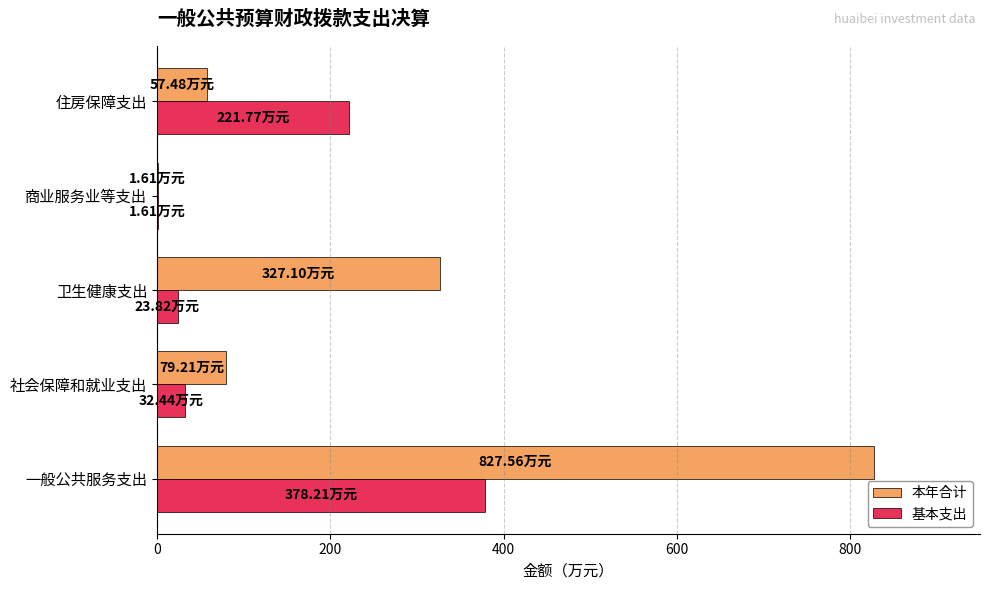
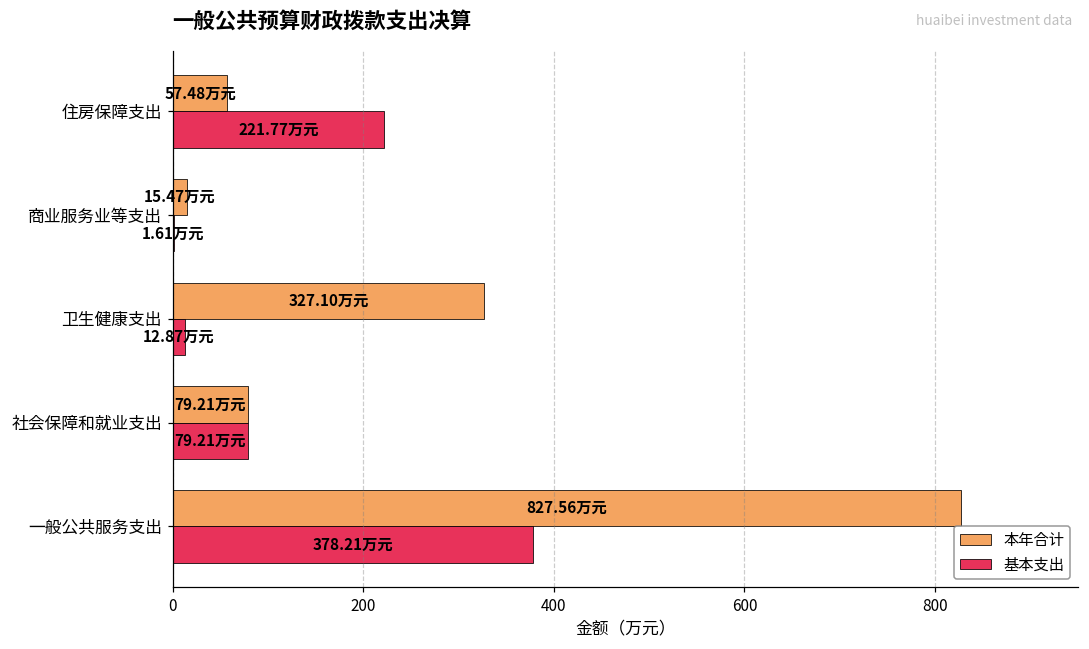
  {
    "本年合计": {
      "住房保障支出": 57.48,
-     "商业服务业等支出": 1.61,
+     "商业服务业等支出": 15.47,
      "卫生健康支出": 327.10,
      "社会保障和就业支出": 79.21,
      "一般公共服务支出": 827.56
    },
    "基本支出": {
      "住房保障支出": 221.77,
      "商业服务业等支出": 1.61,
-     "卫生健康支出": 23.82,
-     "社会保障和就业支出": 32.44,
+     "卫生健康支出": 12.87,
+     "社会保障和就业支出": 79.21,
      "一般公共服务支出": 378.21
    }
  }
